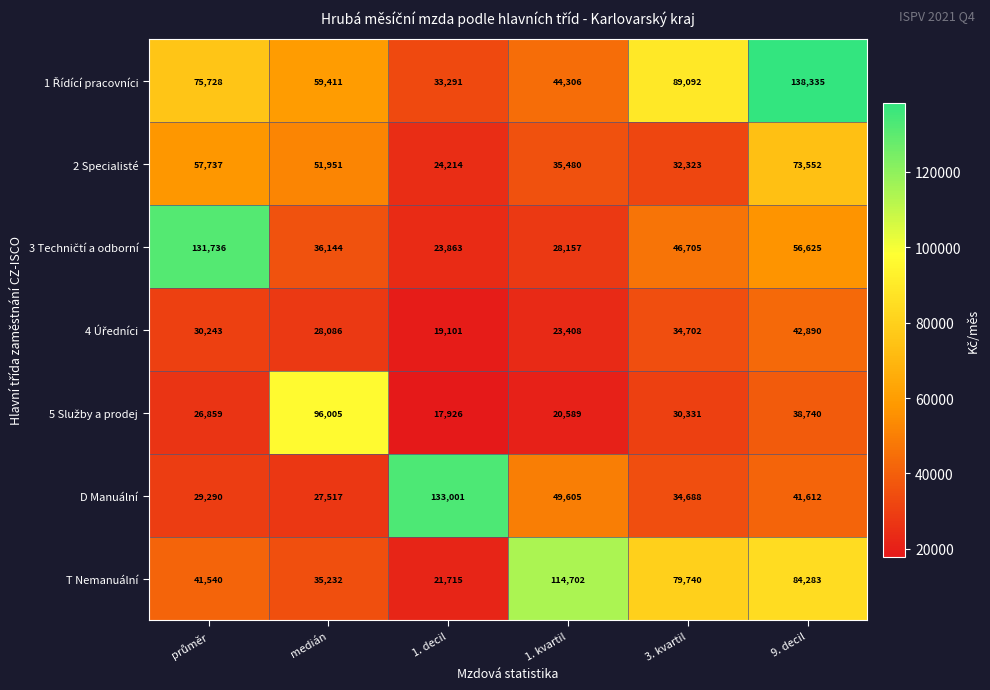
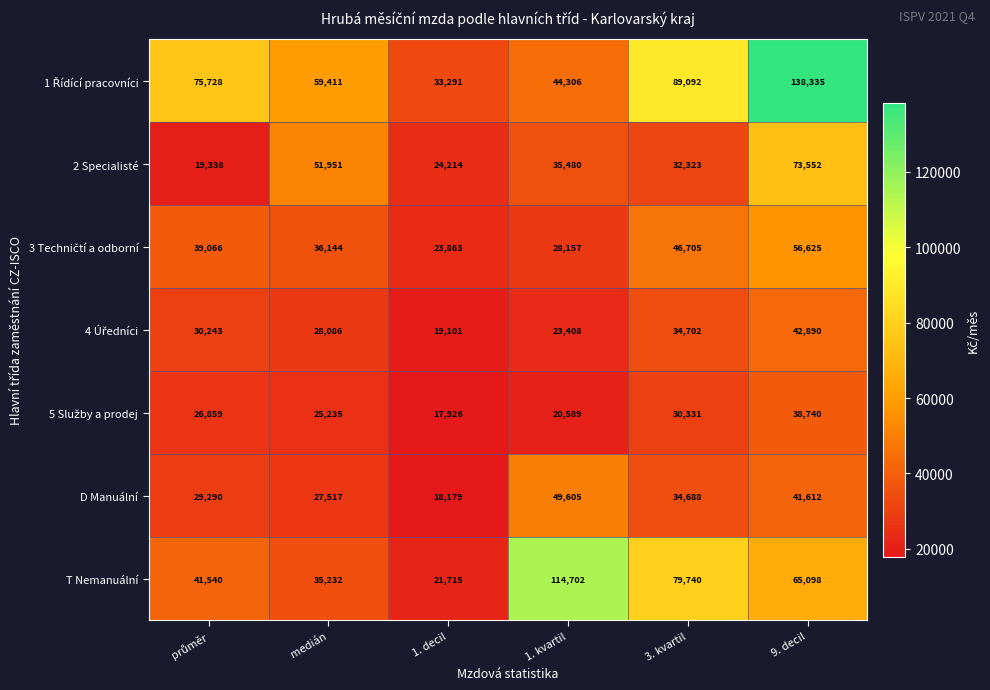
  {
    "1 Řídící pracovníci": {
      "průměr": "75,728",
      "medián": "59,411",
      "1. decil": "33,291",
      "1. kvartil": "44,306",
      "3. kvartil": "89,092",
      "9. decil": "138,335"
    },
    "2 Specialisté": {
-     "průměr": "57,737",
+     "průměr": "19,338",
      "medián": "51,951",
      "1. decil": "24,214",
      "1. kvartil": "35,480",
      "3. kvartil": "32,323",
      "9. decil": "73,552"
    },
    "3 Techničtí a odborní": {
-     "průměr": "131,736",
+     "průměr": "39,066",
      "medián": "36,144",
      "1. decil": "23,863",
      "1. kvartil": "28,157",
      "3. kvartil": "46,705",
      "9. decil": "56,625"
    },
    "4 Úředníci": {
      "průměr": "30,243",
      "medián": "28,086",
      "1. decil": "19,101",
      "1. kvartil": "23,408",
      "3. kvartil": "34,702",
      "9. decil": "42,890"
    },
    "5 Služby a prodej": {
      "průměr": "26,859",
-     "medián": "96,005",
+     "medián": "25,235",
      "1. decil": "17,926",
      "1. kvartil": "20,589",
      "3. kvartil": "30,331",
      "9. decil": "38,740"
    },
    "D Manuální": {
      "průměr": "29,290",
      "medián": "27,517",
-     "1. decil": "133,001",
+     "1. decil": "18,179",
      "1. kvartil": "49,605",
      "3. kvartil": "34,688",
      "9. decil": "41,612"
    },
    "T Nemanuální": {
      "průměr": "41,540",
      "medián": "35,232",
      "1. decil": "21,715",
      "1. kvartil": "114,702",
      "3. kvartil": "79,740",
-     "9. decil": "84,283"
+     "9. decil": "65,098"
    }
  }
